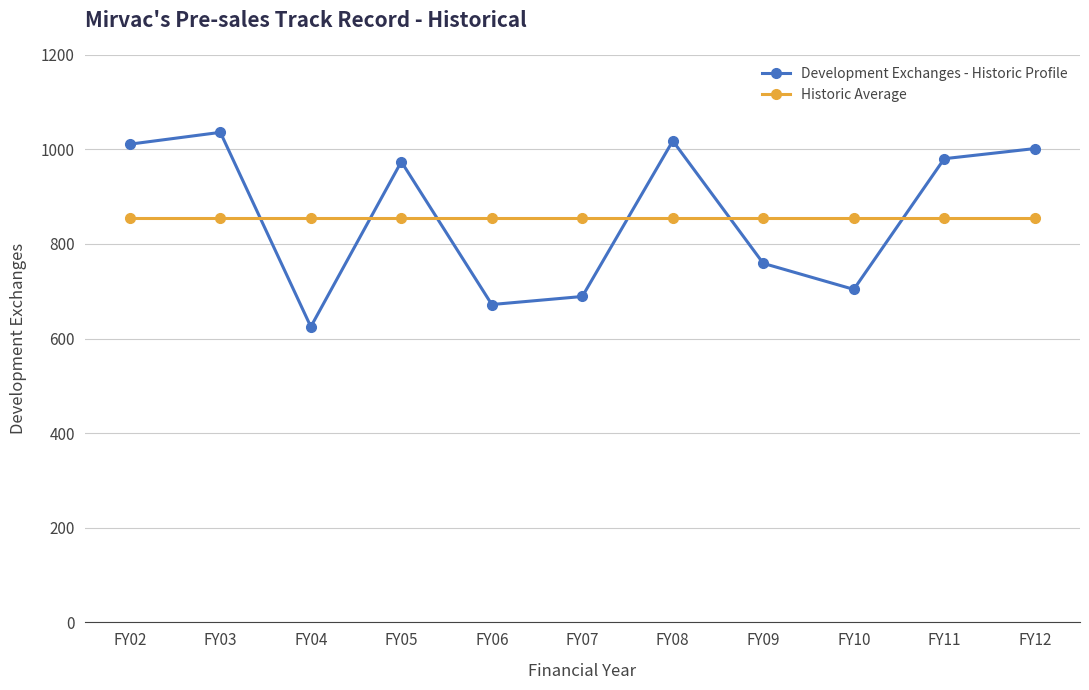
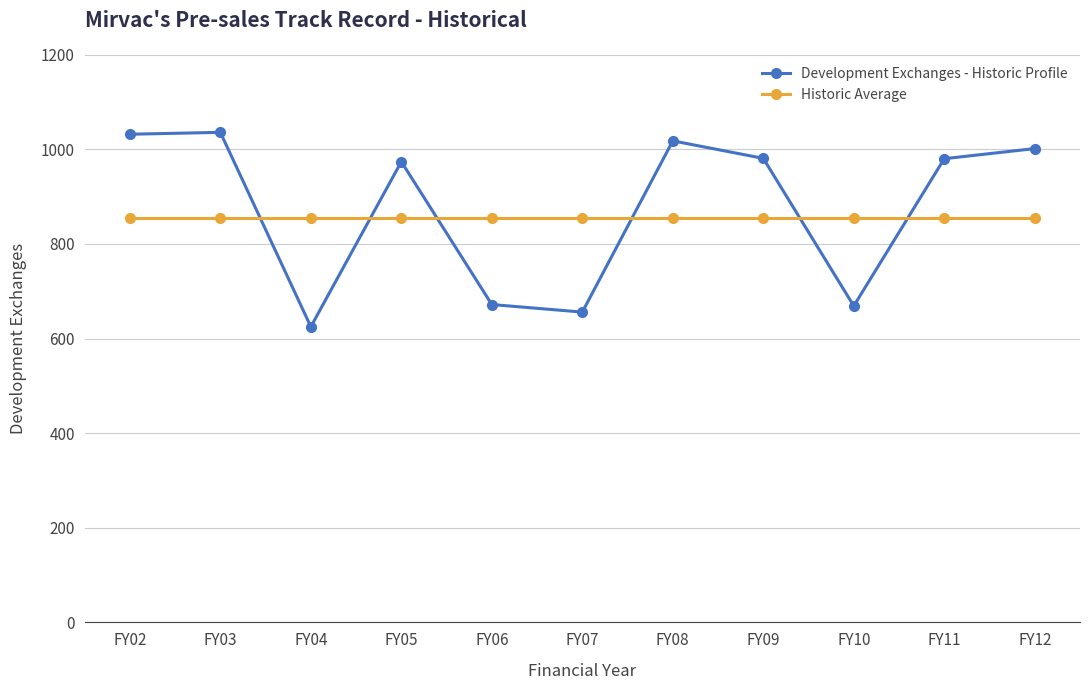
  {
    "Development Exchanges - Historic Profile": {
-     "FY02": 1010,
+     "FY02": 1030,
      "FY03": 1040,
      "FY04": 630,
      "FY05": 970,
      "FY06": 670,
-     "FY07": 690,
+     "FY07": 660,
      "FY08": 1020,
-     "FY09": 760,
-     "FY10": 700,
+     "FY09": 980,
+     "FY10": 670,
      "FY11": 980,
      "FY12": 1000
    },
    "Historic Average": {
      "FY02": 850,
      "FY03": 850,
      "FY04": 850,
      "FY05": 850,
      "FY06": 850,
      "FY07": 850,
      "FY08": 850,
      "FY09": 850,
      "FY10": 850,
      "FY11": 850,
      "FY12": 850
    }
  }
